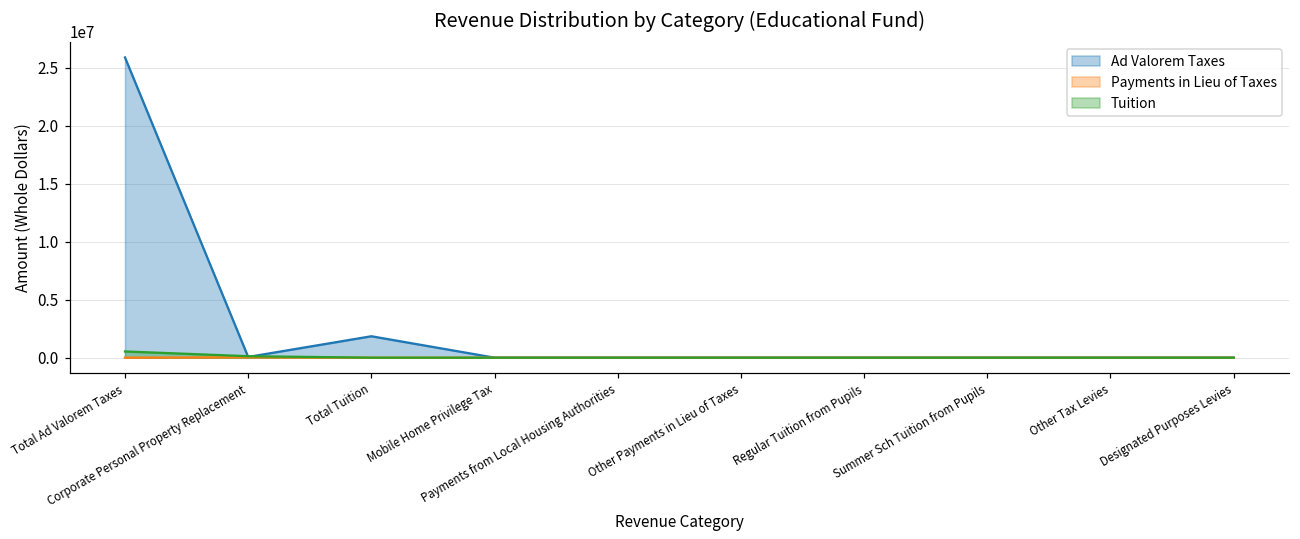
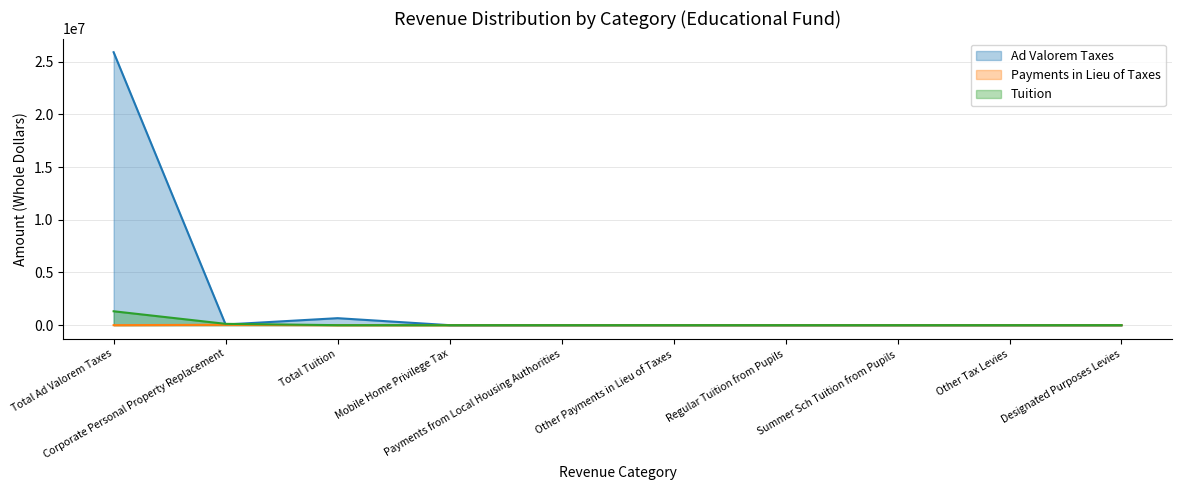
  {
    "Ad Valorem Taxes": {
      "Total Ad Valorem Taxes": 25900000,
-     "Total Tuition": 1800000
+     "Total Tuition": 700000
    },
    "Payments in Lieu of Taxes": {
      "Total Ad Valorem Taxes": 0
    },
    "Tuition": {
-     "Total Ad Valorem Taxes": 500000
+     "Total Ad Valorem Taxes": 1300000
    }
  }
